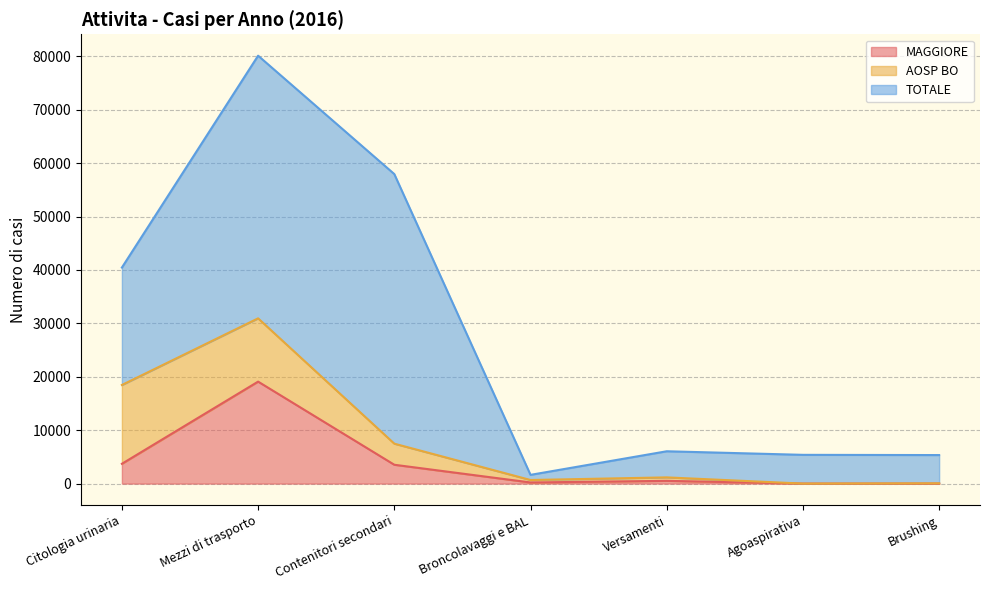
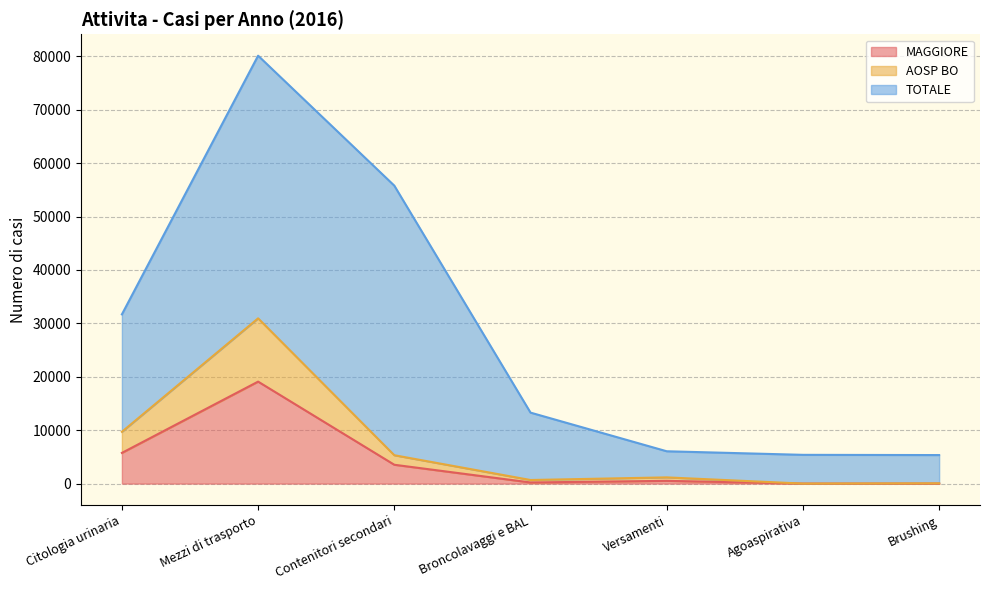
  {
    "MAGGIORE": {
-     "Citologia urinaria": 4000,
+     "Citologia urinaria": 6000,
      "Mezzi di trasporto": 19000,
      "Contenitori secondari": 4000,
      "Versamenti": 1000
    },
    "AOSP BO": {
-     "Citologia urinaria": 15000,
+     "Citologia urinaria": 4000,
      "Mezzi di trasporto": 12000,
-     "Contenitori secondari": 4000,
+     "Contenitori secondari": 2000,
      "Versamenti": 1000
    },
    "TOTALE": {
      "Citologia urinaria": 22000,
      "Mezzi di trasporto": 49000,
      "Contenitori secondari": 50000,
-     "Broncolavaggi e BAL": 1000,
+     "Broncolavaggi e BAL": 13000,
      "Versamenti": 5000,
      "Agoaspirativa": 5000,
      "Brushing": 5000
    }
  }
